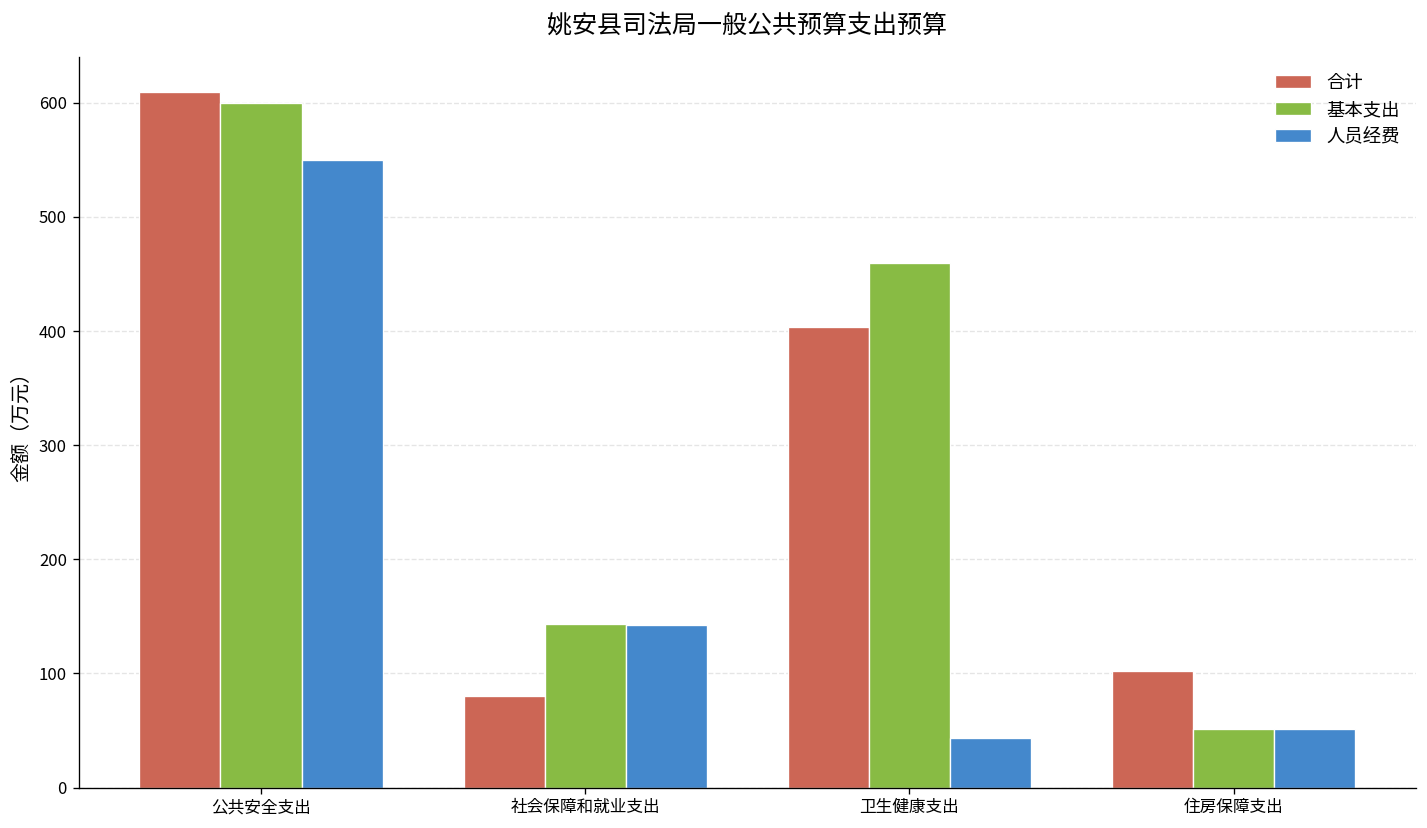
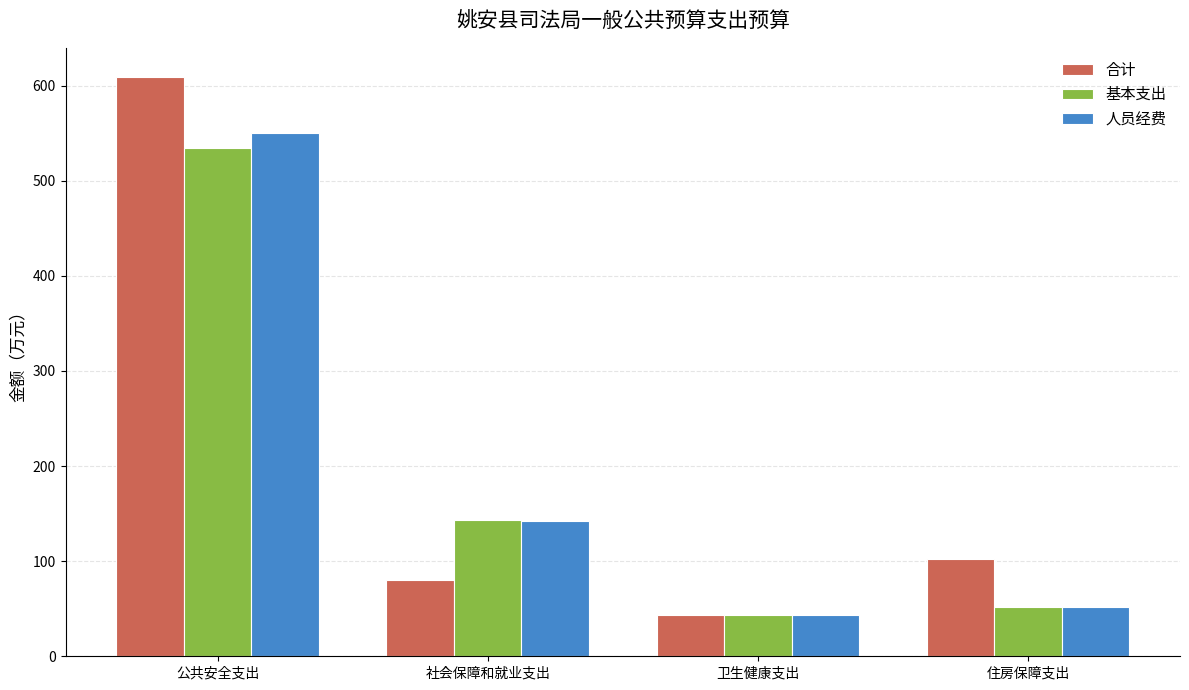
  {
    "合计": {
      "公共安全支出": 610,
      "社会保障和就业支出": 80,
-     "卫生健康支出": 400,
+     "卫生健康支出": 40,
      "住房保障支出": 100
    },
    "基本支出": {
-     "公共安全支出": 600,
+     "公共安全支出": 530,
      "社会保障和就业支出": 140,
-     "卫生健康支出": 460,
+     "卫生健康支出": 40,
      "住房保障支出": 50
    },
    "人员经费": {
      "公共安全支出": 550,
      "社会保障和就业支出": 140,
      "卫生健康支出": 40,
      "住房保障支出": 50
    }
  }
